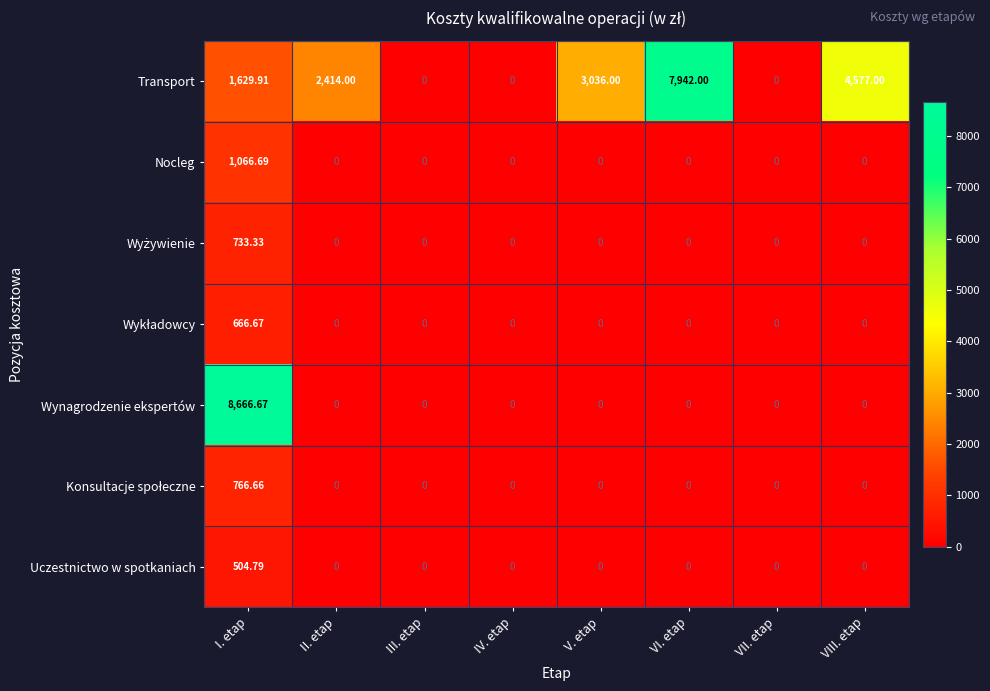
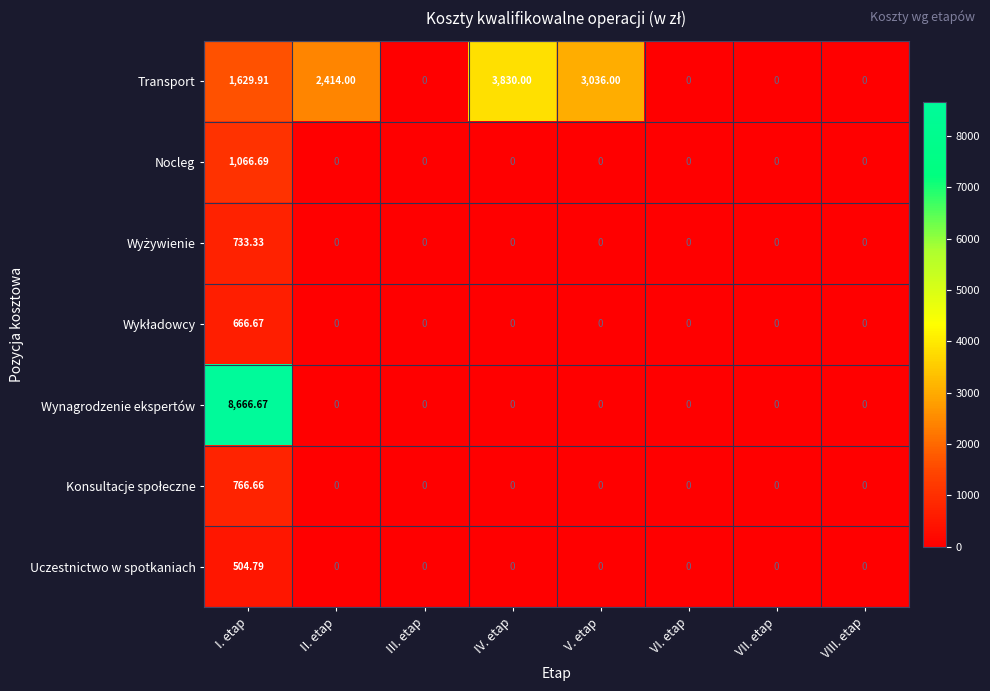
  {
    "Transport": {
      "I. etap": "1,629.91",
      "II. etap": "2,414.00",
      "III. etap": "0",
-     "IV. etap": "0",
+     "IV. etap": "3,830.00",
      "V. etap": "3,036.00",
-     "VI. etap": "7,942.00",
+     "VI. etap": "0",
      "VII. etap": "0",
-     "VIII. etap": "4,577.00"
+     "VIII. etap": "0"
    },
    "Nocleg": {
      "I. etap": "1,066.69",
      "II. etap": "0",
      "III. etap": "0",
      "IV. etap": "0",
      "V. etap": "0",
      "VI. etap": "0",
      "VII. etap": "0",
      "VIII. etap": "0"
    },
    "Wyżywienie": {
      "I. etap": "733.33",
      "II. etap": "0",
      "III. etap": "0",
      "IV. etap": "0",
      "V. etap": "0",
      "VI. etap": "0",
      "VII. etap": "0",
      "VIII. etap": "0"
    },
    "Wykładowcy": {
      "I. etap": "666.67",
      "II. etap": "0",
      "III. etap": "0",
      "IV. etap": "0",
      "V. etap": "0",
      "VI. etap": "0",
      "VII. etap": "0",
      "VIII. etap": "0"
    },
    "Wynagrodzenie ekspertów": {
      "I. etap": "8,666.67",
      "II. etap": "0",
      "III. etap": "0",
      "IV. etap": "0",
      "V. etap": "0",
      "VI. etap": "0",
      "VII. etap": "0",
      "VIII. etap": "0"
    },
    "Konsultacje społeczne": {
      "I. etap": "766.66",
      "II. etap": "0",
      "III. etap": "0",
      "IV. etap": "0",
      "V. etap": "0",
      "VI. etap": "0",
      "VII. etap": "0",
      "VIII. etap": "0"
    },
    "Uczestnictwo w spotkaniach": {
      "I. etap": "504.79",
      "II. etap": "0",
      "III. etap": "0",
      "IV. etap": "0",
      "V. etap": "0",
      "VI. etap": "0",
      "VII. etap": "0",
      "VIII. etap": "0"
    }
  }
